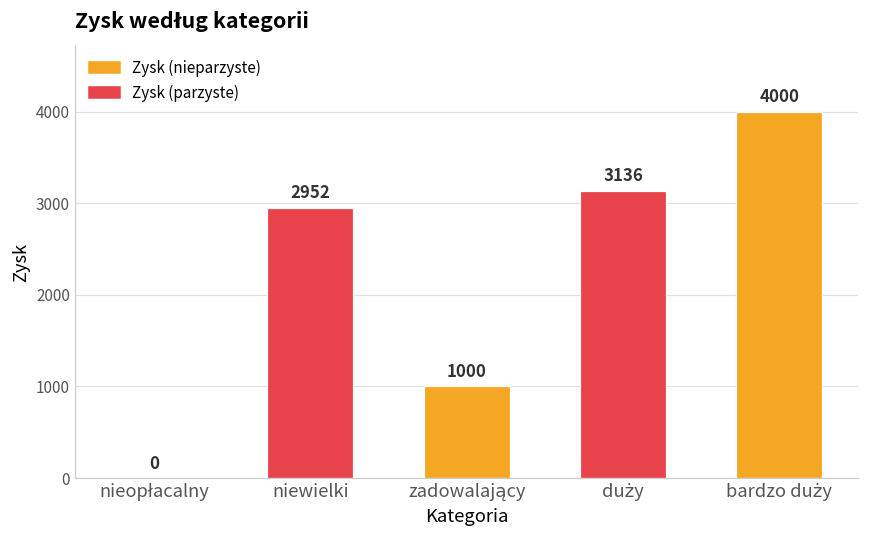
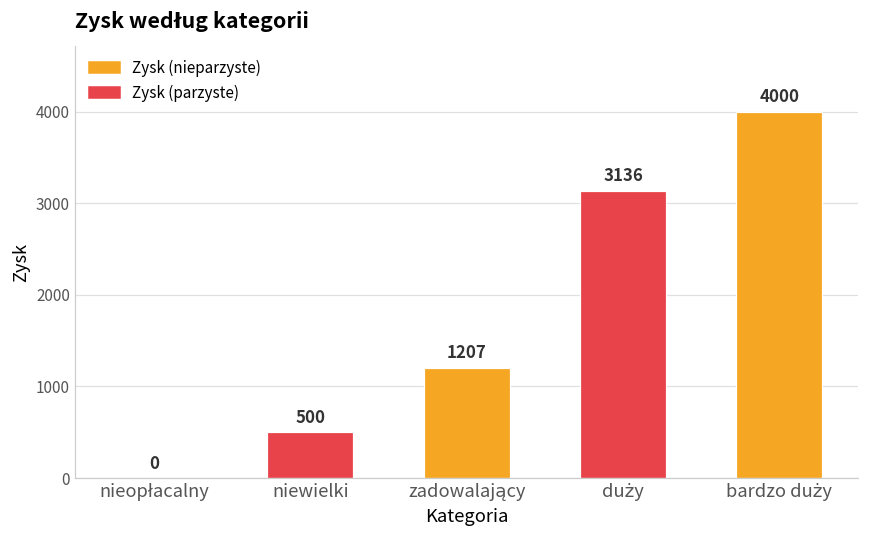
  {
    "nieopłacalny": 0,
-   "niewielki": 2952,
-   "zadowalający": 1000,
+   "niewielki": 500,
+   "zadowalający": 1207,
    "duży": 3136,
    "bardzo duży": 4000
  }
